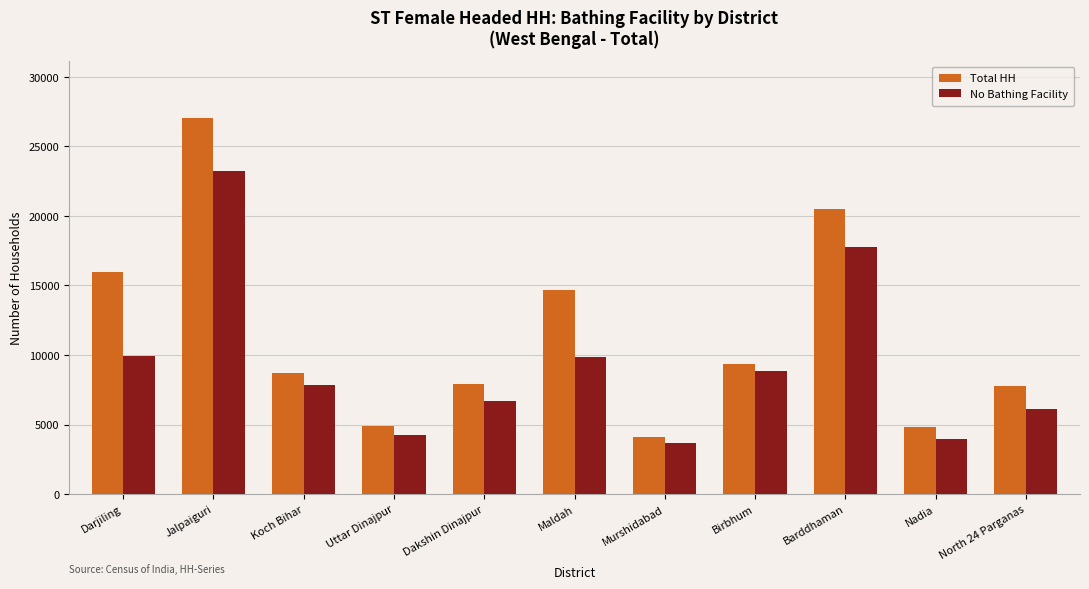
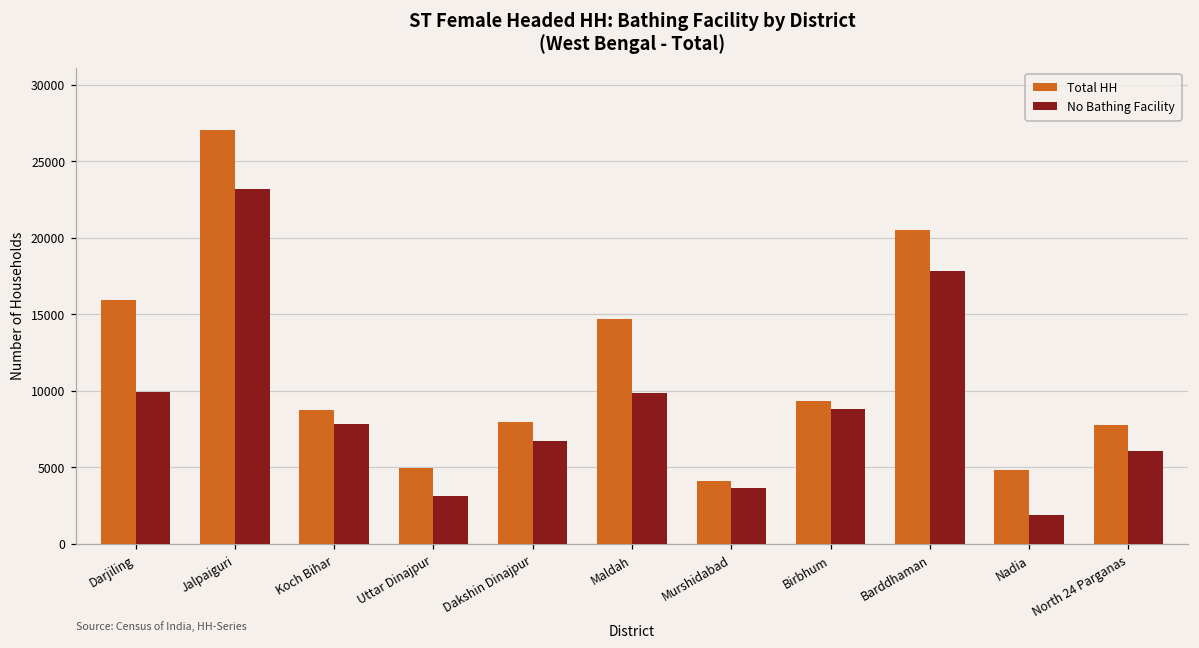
  {
    "Total HH": {
      "Darjiling": 15900,
      "Jalpaiguri": 27100,
      "Koch Bihar": 8700,
      "Uttar Dinajpur": 4900,
      "Dakshin Dinajpur": 7900,
      "Maldah": 14700,
      "Murshidabad": 4100,
      "Birbhum": 9300,
      "Barddhaman": 20500,
      "Nadia": 4800,
      "North 24 Parganas": 7700
    },
    "No Bathing Facility": {
      "Darjiling": 9900,
      "Jalpaiguri": 23200,
      "Koch Bihar": 7800,
-     "Uttar Dinajpur": 4200,
+     "Uttar Dinajpur": 3100,
      "Dakshin Dinajpur": 6700,
      "Maldah": 9800,
      "Murshidabad": 3600,
      "Birbhum": 8800,
      "Barddhaman": 17800,
-     "Nadia": 4000,
+     "Nadia": 1900,
      "North 24 Parganas": 6100
    }
  }
